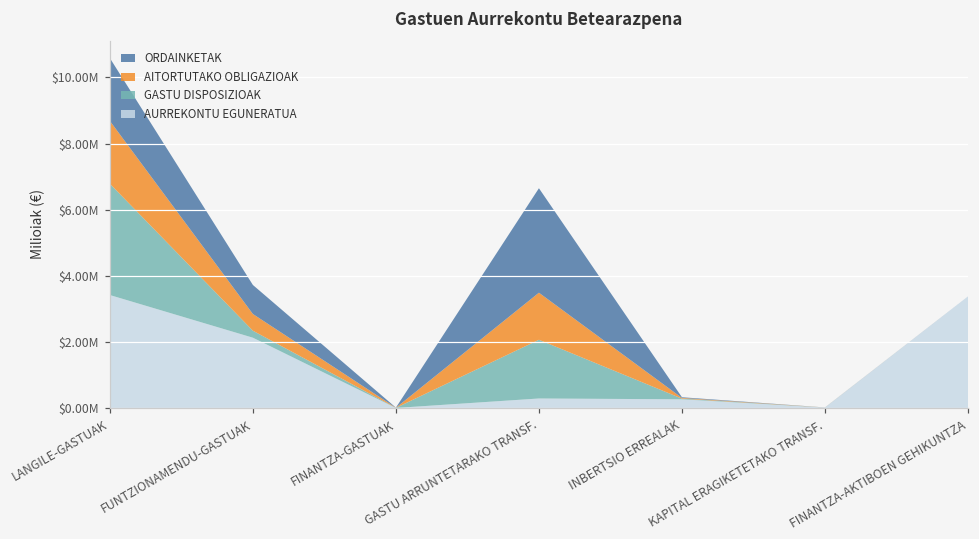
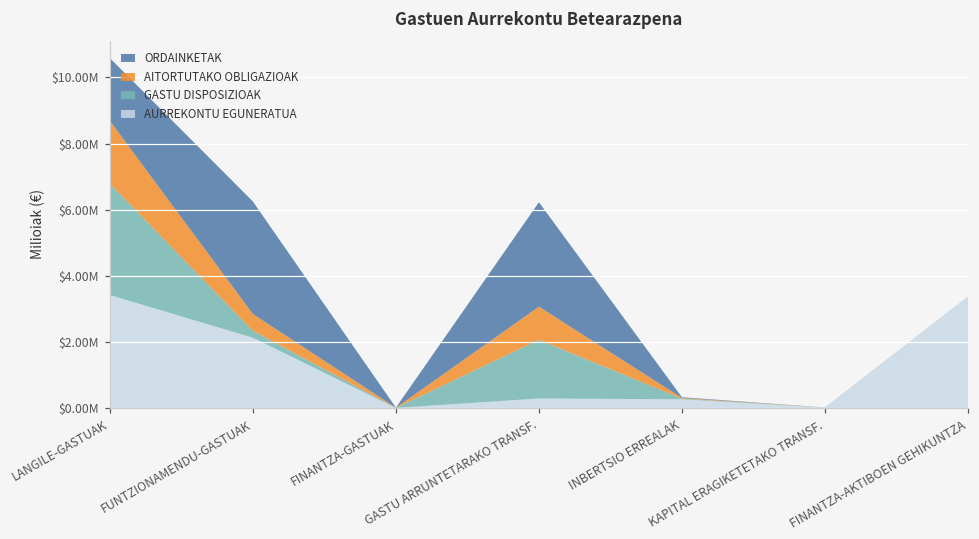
  {
    "AURREKONTU EGUNERATUA": {
      "LANGILE-GASTUAK": "$3400000",
      "FUNTZIONAMENDU-GASTUAK": "$2100000",
      "GASTU ARRUNTETARAKO TRANSF.": "$300000"
    },
    "GASTU DISPOSIZIOAK": {
      "LANGILE-GASTUAK": "$3400000",
      "FUNTZIONAMENDU-GASTUAK": "$200000",
      "GASTU ARRUNTETARAKO TRANSF.": "$1800000"
    },
    "AITORTUTAKO OBLIGAZIOAK": {
      "LANGILE-GASTUAK": "$1900000",
      "FUNTZIONAMENDU-GASTUAK": "$500000",
-     "GASTU ARRUNTETARAKO TRANSF.": "$1400000"
+     "GASTU ARRUNTETARAKO TRANSF.": "$1000000"
    },
    "ORDAINKETAK": {
      "LANGILE-GASTUAK": "$1900000",
-     "FUNTZIONAMENDU-GASTUAK": "$900000",
+     "FUNTZIONAMENDU-GASTUAK": "$3400000",
      "GASTU ARRUNTETARAKO TRANSF.": "$3200000"
    }
  }
